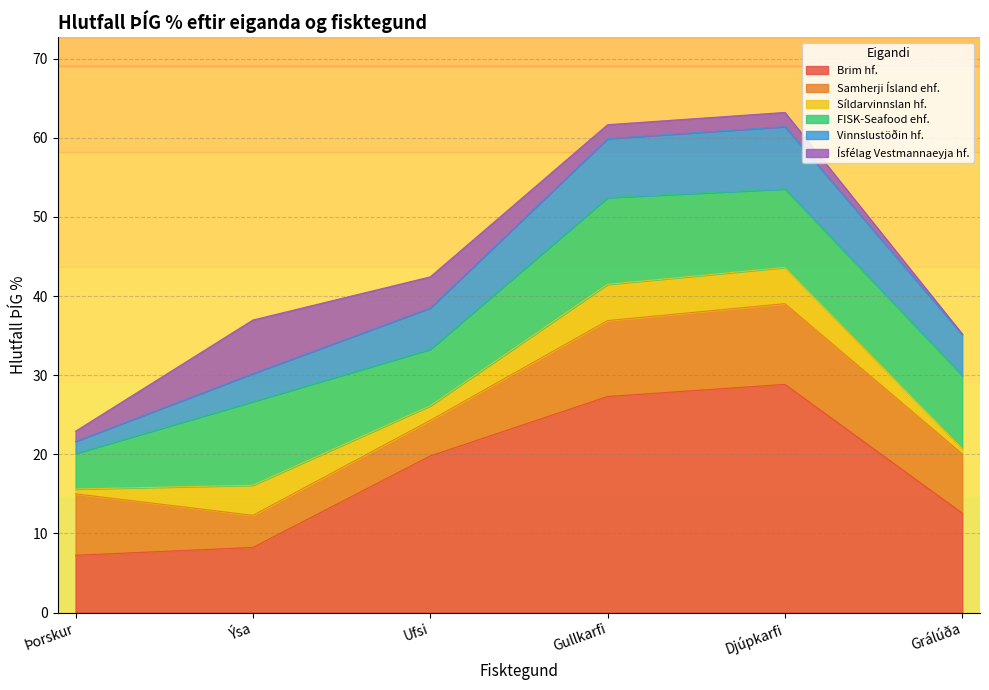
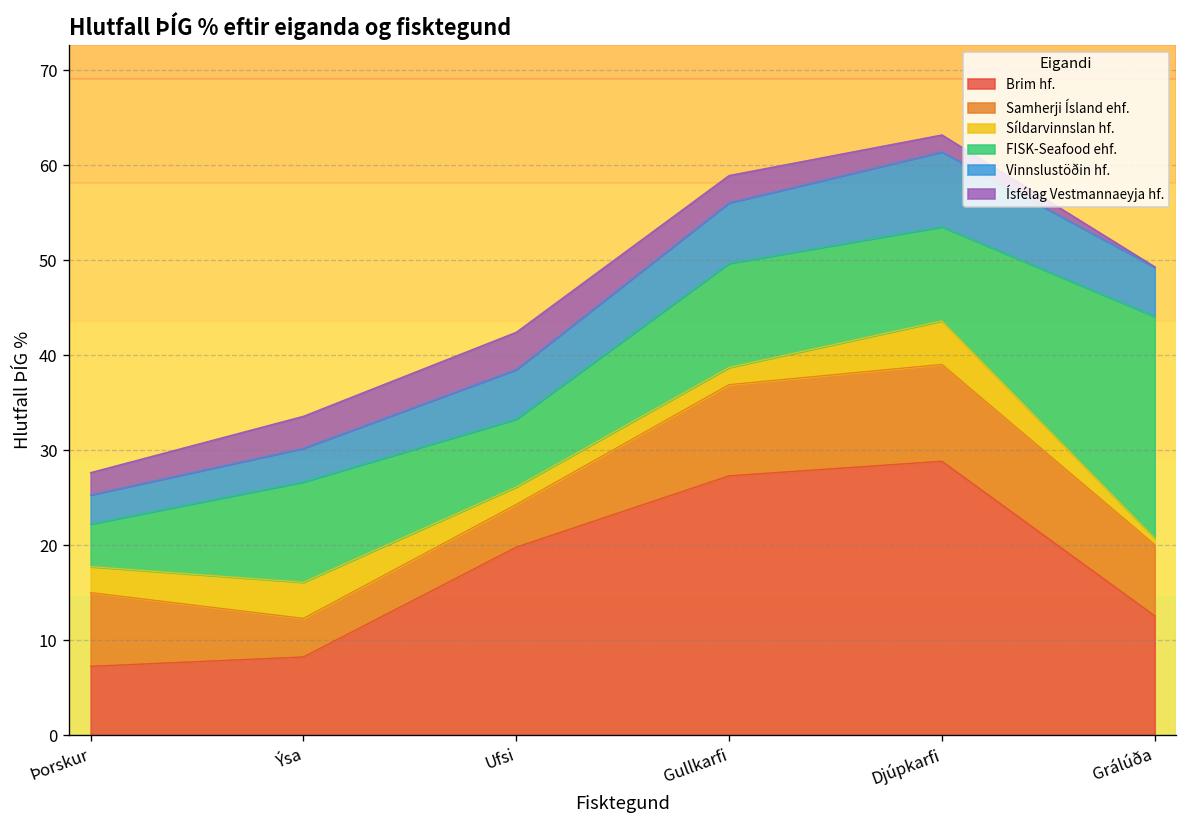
  {
    "Síldarvinnslan hf.": {
-     "Þorskur": 1,
+     "Þorskur": 3,
      "Ýsa": 4,
      "Ufsi": 2,
-     "Gullkarfi": 5,
+     "Gullkarfi": 2,
      "Djúpkarfi": 5,
      "Grálúða": 1
    },
    "FISK-Seafood ehf.": {
      "Þorskur": 4,
      "Ýsa": 11,
      "Ufsi": 7,
      "Gullkarfi": 11,
      "Djúpkarfi": 10,
-     "Grálúða": 9
+     "Grálúða": 23
    },
    "Vinnslustöðin hf.": {
-     "Þorskur": 2,
+     "Þorskur": 3,
      "Ýsa": 4,
      "Ufsi": 5,
-     "Gullkarfi": 7,
+     "Gullkarfi": 6,
      "Djúpkarfi": 8
    },
    "Ísfélag Vestmannaeyja hf.": {
-     "Þorskur": 1,
-     "Ýsa": 7,
+     "Þorskur": 2,
+     "Ýsa": 3,
      "Ufsi": 4,
-     "Gullkarfi": 2,
+     "Gullkarfi": 3,
      "Djúpkarfi": 2
    }
  }
